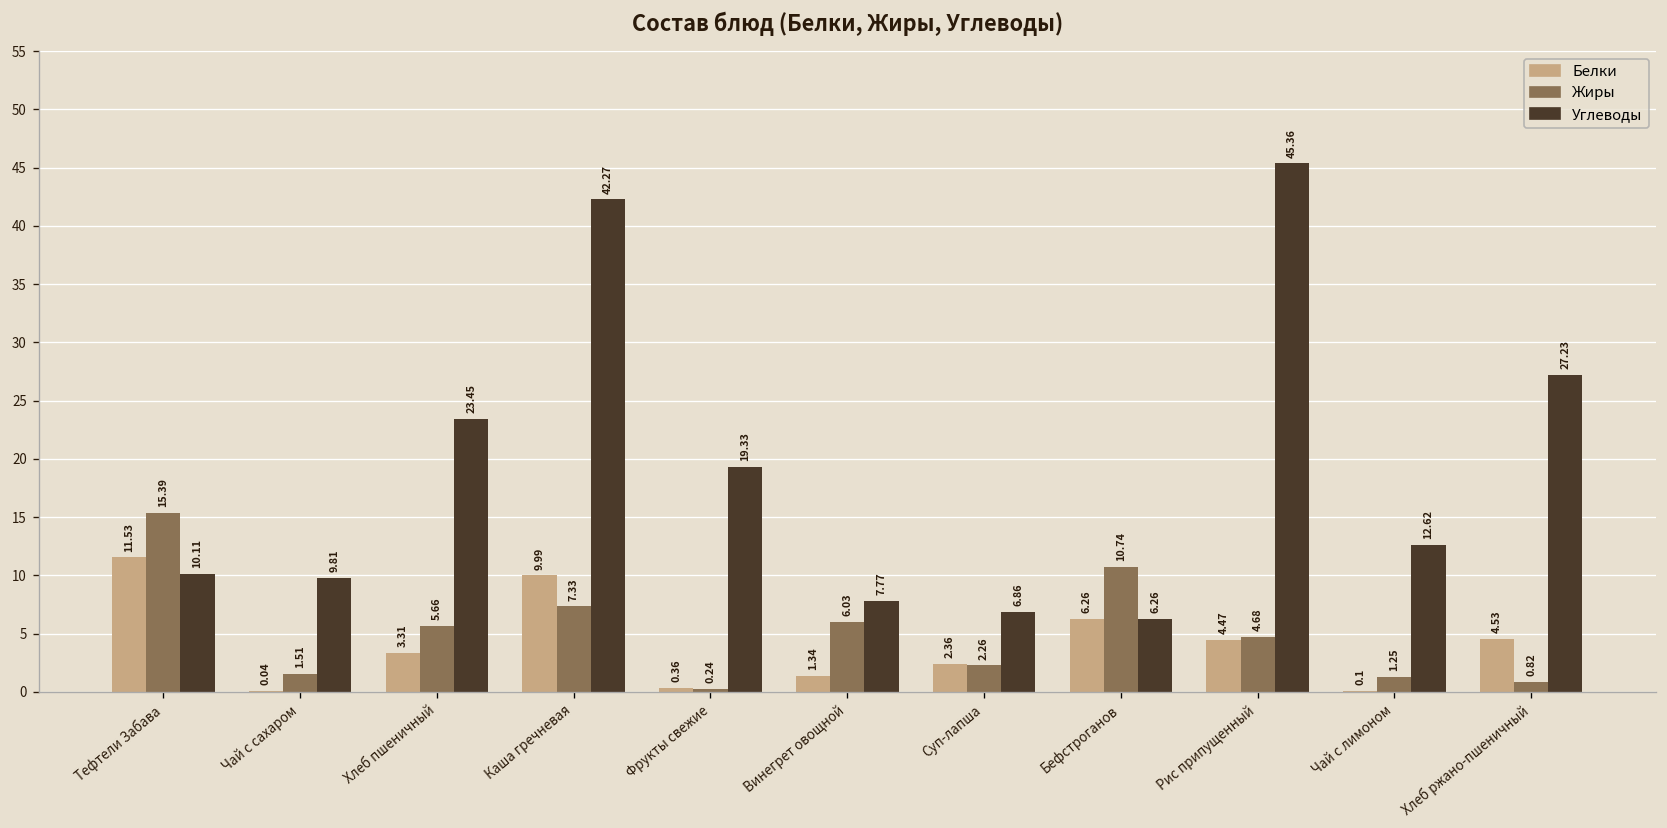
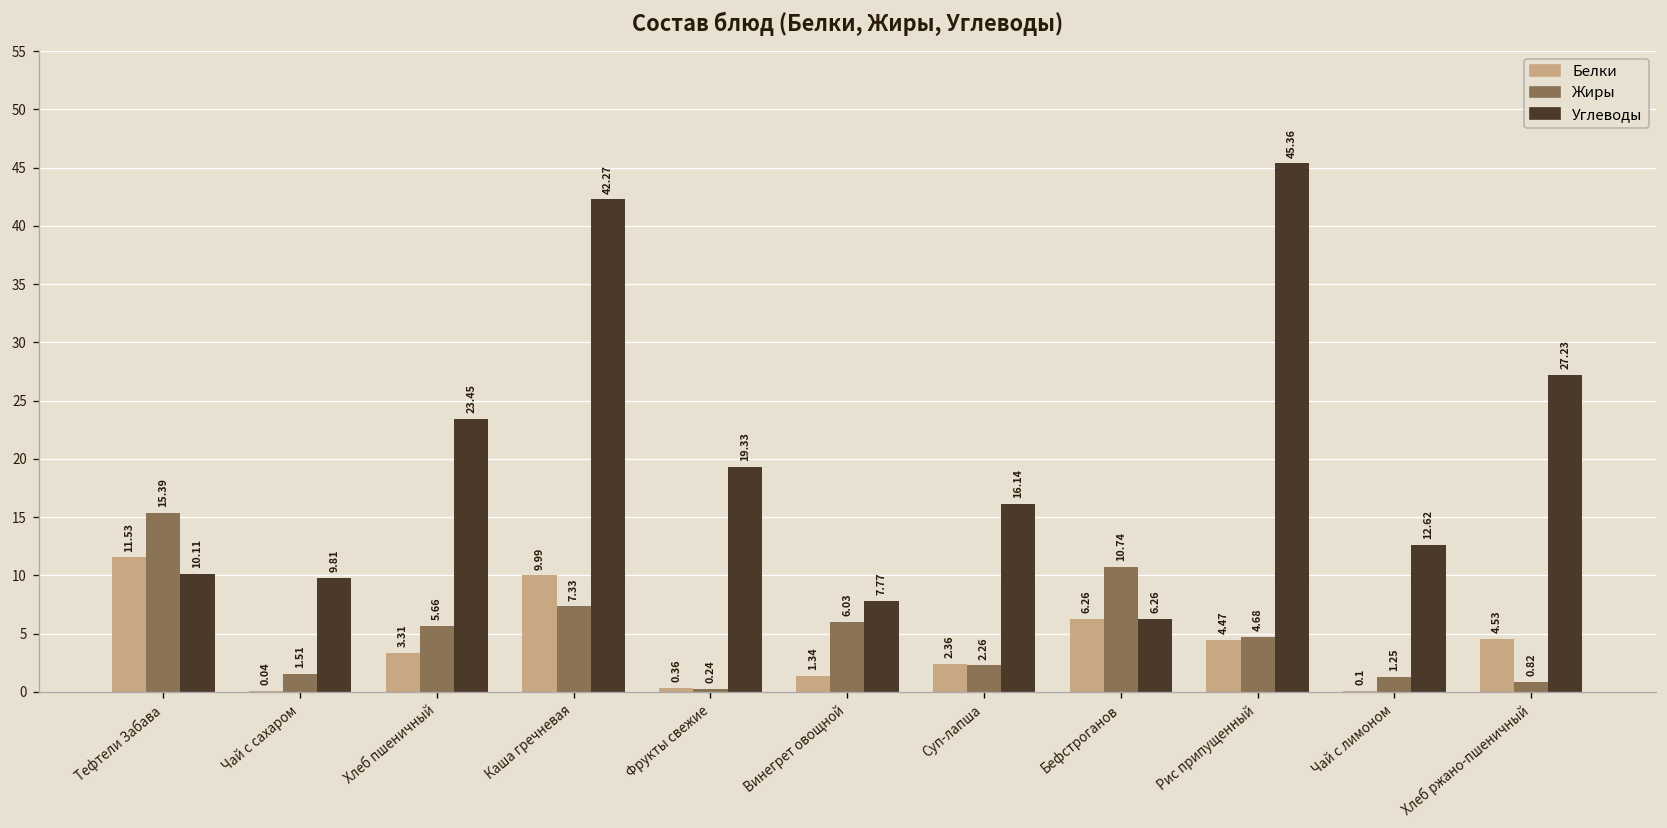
  {
    "Белки": {
      "Тефтели Забава": 11.53,
      "Чай с сахаром": 0.04,
      "Хлеб пшеничный": 3.31,
      "Каша гречневая": 9.99,
      "Фрукты свежие": 0.36,
      "Винегрет овощной": 1.34,
      "Суп-лапша": 2.36,
      "Бефстроганов": 6.26,
      "Рис припущенный": 4.47,
      "Чай с лимоном": 0.1,
      "Хлеб ржано-пшеничный": 4.53
    },
    "Жиры": {
      "Тефтели Забава": 15.39,
      "Чай с сахаром": 1.51,
      "Хлеб пшеничный": 5.66,
      "Каша гречневая": 7.33,
      "Фрукты свежие": 0.24,
      "Винегрет овощной": 6.03,
      "Суп-лапша": 2.26,
      "Бефстроганов": 10.74,
      "Рис припущенный": 4.68,
      "Чай с лимоном": 1.25,
      "Хлеб ржано-пшеничный": 0.82
    },
    "Углеводы": {
      "Тефтели Забава": 10.11,
      "Чай с сахаром": 9.81,
      "Хлеб пшеничный": 23.45,
      "Каша гречневая": 42.27,
      "Фрукты свежие": 19.33,
      "Винегрет овощной": 7.77,
-     "Суп-лапша": 6.86,
+     "Суп-лапша": 16.14,
      "Бефстроганов": 6.26,
      "Рис припущенный": 45.36,
      "Чай с лимоном": 12.62,
      "Хлеб ржано-пшеничный": 27.23
    }
  }
